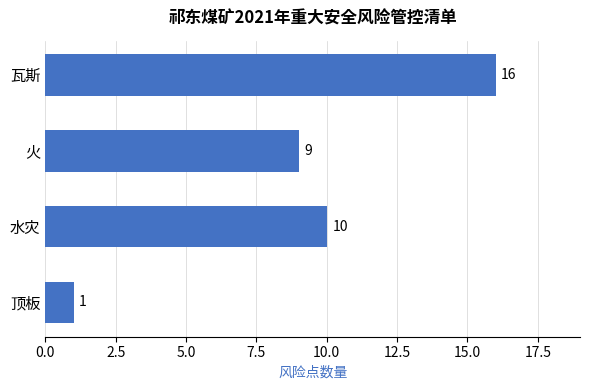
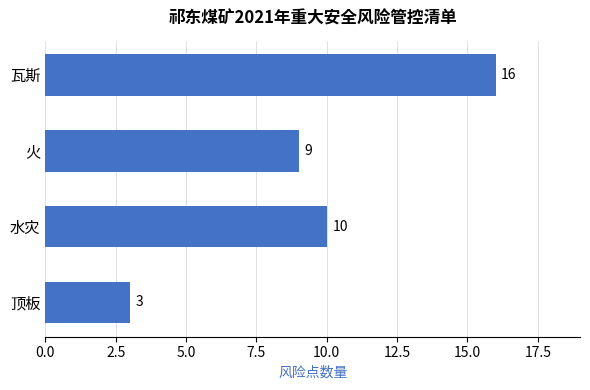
  {
    "瓦斯": 16,
    "火": 9,
    "水灾": 10,
-   "顶板": 1
+   "顶板": 3
  }
